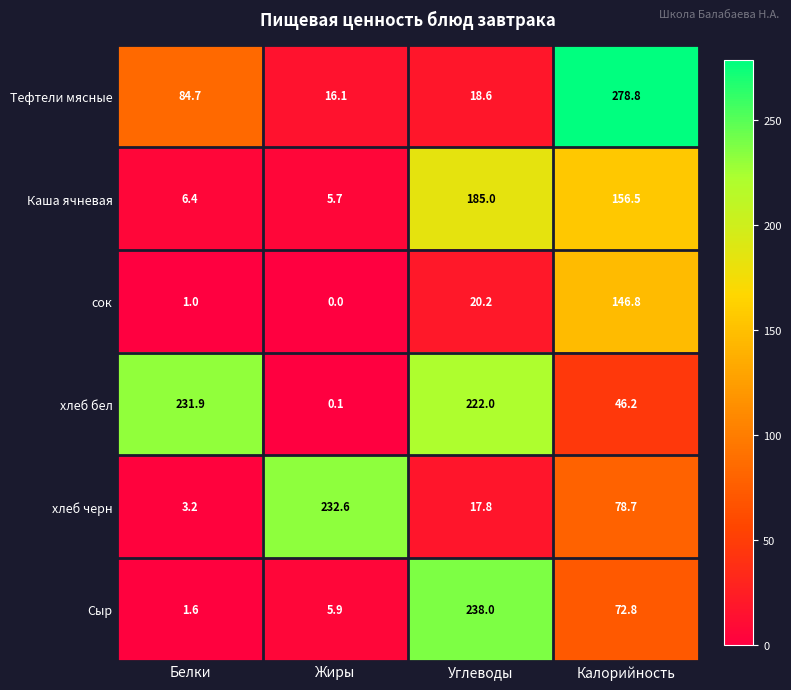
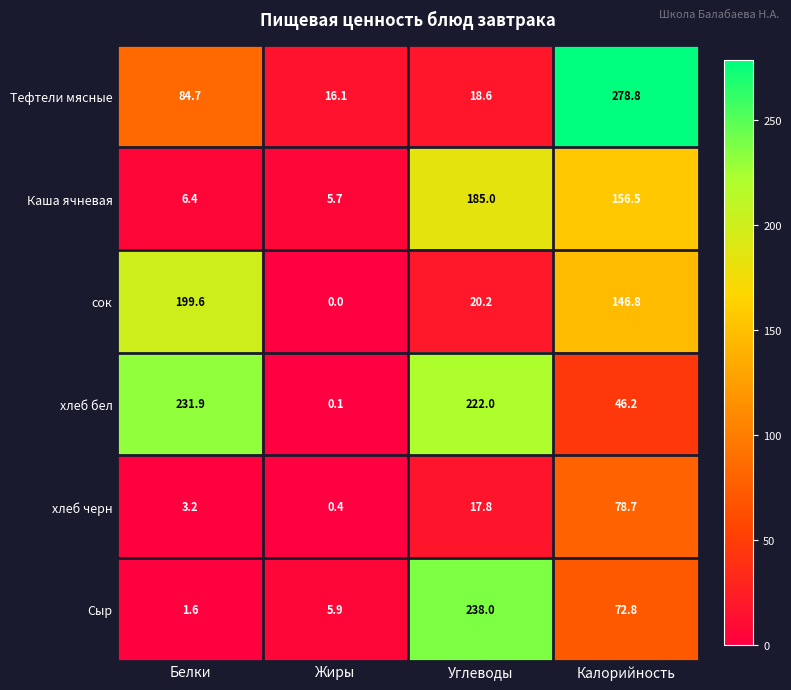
  {
    "Тефтели мясные": {
      "Белки": 84.7,
      "Жиры": 16.1,
      "Углеводы": 18.6,
      "Калорийность": 278.8
    },
    "Каша ячневая": {
      "Белки": 6.4,
      "Жиры": 5.7,
      "Углеводы": 185.0,
      "Калорийность": 156.5
    },
    "сок": {
-     "Белки": 1.0,
+     "Белки": 199.6,
      "Жиры": 0.0,
      "Углеводы": 20.2,
      "Калорийность": 146.8
    },
    "хлеб бел": {
      "Белки": 231.9,
      "Жиры": 0.1,
      "Углеводы": 222.0,
      "Калорийность": 46.2
    },
    "хлеб черн": {
      "Белки": 3.2,
-     "Жиры": 232.6,
+     "Жиры": 0.4,
      "Углеводы": 17.8,
      "Калорийность": 78.7
    },
    "Сыр": {
      "Белки": 1.6,
      "Жиры": 5.9,
      "Углеводы": 238.0,
      "Калорийность": 72.8
    }
  }
